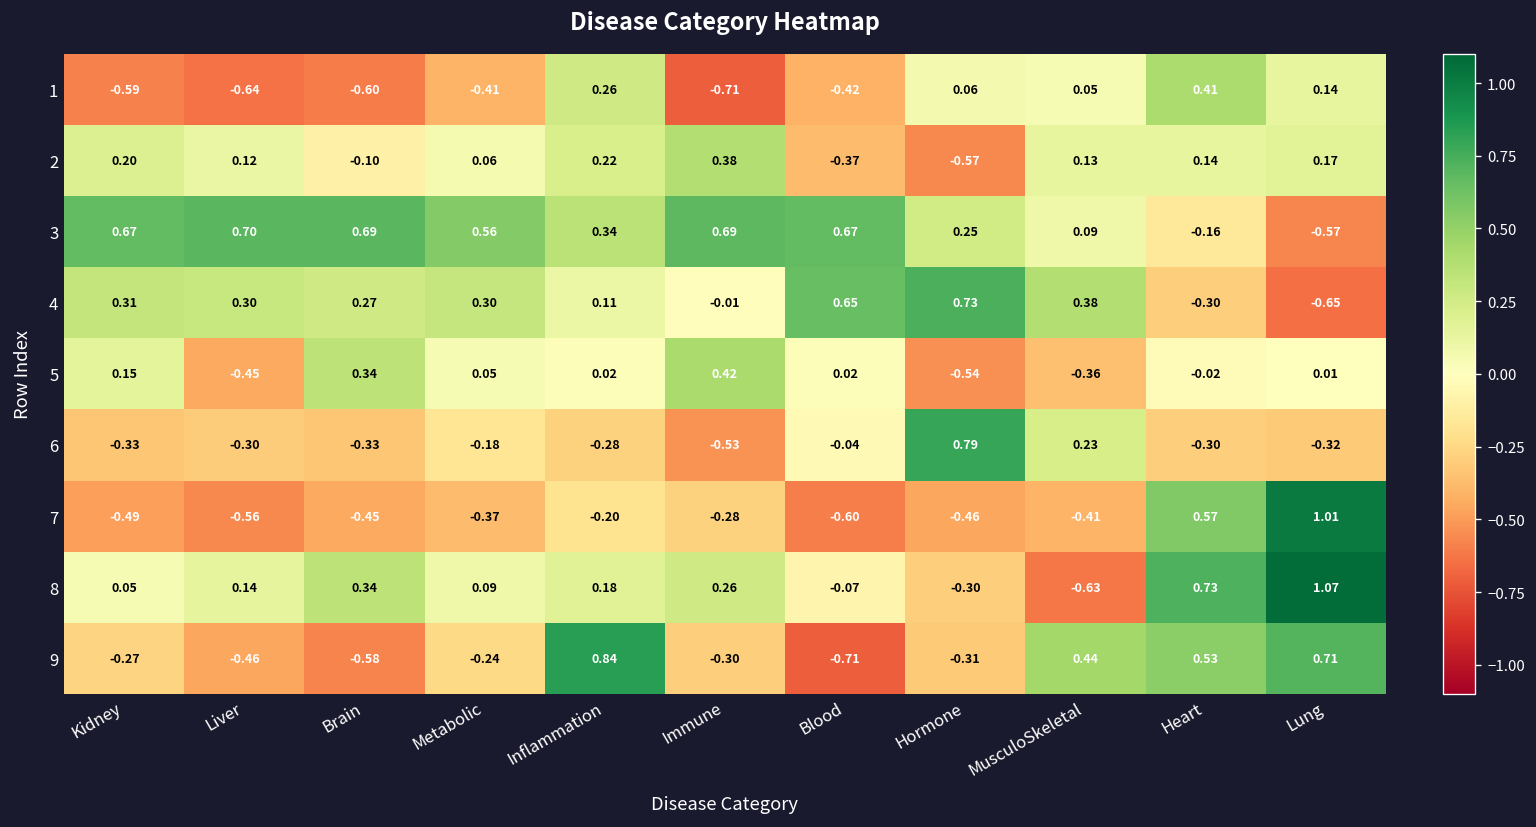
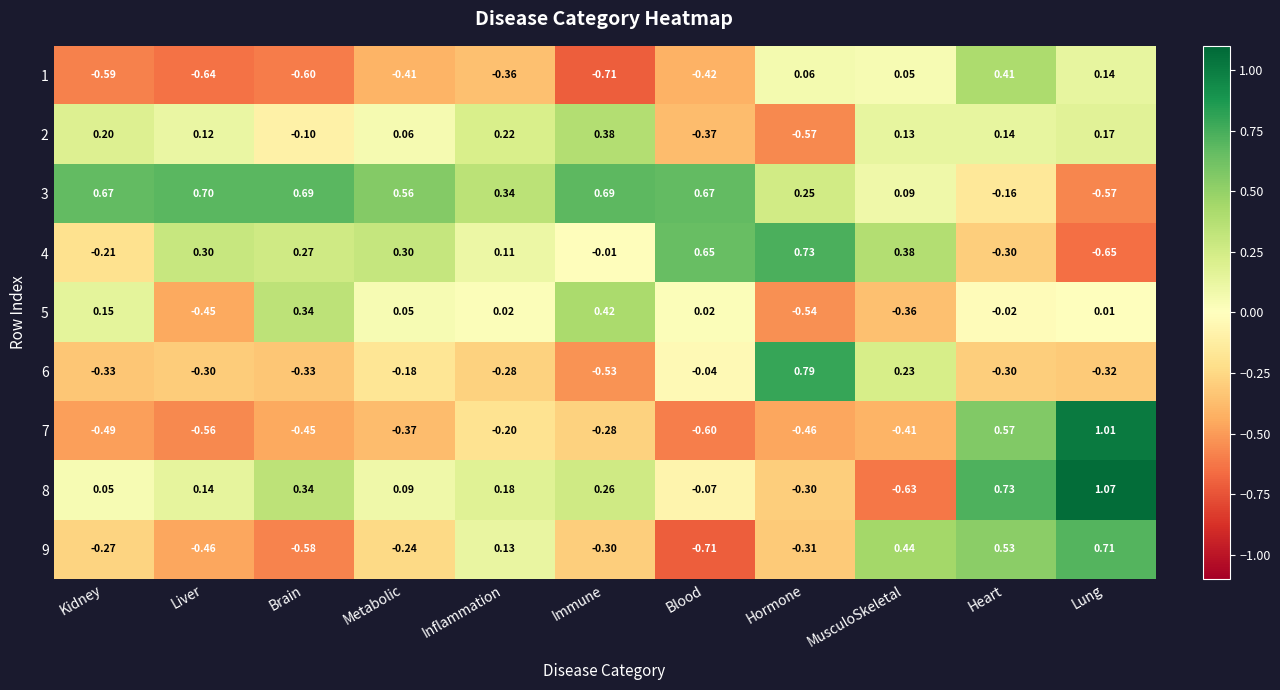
  {
    "1": {
      "Kidney": -0.59,
      "Liver": -0.64,
      "Brain": -0.60,
      "Metabolic": -0.41,
-     "Inflammation": 0.26,
+     "Inflammation": -0.36,
      "Immune": -0.71,
      "Blood": -0.42,
      "Hormone": 0.06,
      "MusculoSkeletal": 0.05,
      "Heart": 0.41,
      "Lung": 0.14
    },
    "2": {
      "Kidney": 0.20,
      "Liver": 0.12,
      "Brain": -0.10,
      "Metabolic": 0.06,
      "Inflammation": 0.22,
      "Immune": 0.38,
      "Blood": -0.37,
      "Hormone": -0.57,
      "MusculoSkeletal": 0.13,
      "Heart": 0.14,
      "Lung": 0.17
    },
    "3": {
      "Kidney": 0.67,
      "Liver": 0.70,
      "Brain": 0.69,
      "Metabolic": 0.56,
      "Inflammation": 0.34,
      "Immune": 0.69,
      "Blood": 0.67,
      "Hormone": 0.25,
      "MusculoSkeletal": 0.09,
      "Heart": -0.16,
      "Lung": -0.57
    },
    "4": {
-     "Kidney": 0.31,
+     "Kidney": -0.21,
      "Liver": 0.30,
      "Brain": 0.27,
      "Metabolic": 0.30,
      "Inflammation": 0.11,
      "Immune": -0.01,
      "Blood": 0.65,
      "Hormone": 0.73,
      "MusculoSkeletal": 0.38,
      "Heart": -0.30,
      "Lung": -0.65
    },
    "5": {
      "Kidney": 0.15,
      "Liver": -0.45,
      "Brain": 0.34,
      "Metabolic": 0.05,
      "Inflammation": 0.02,
      "Immune": 0.42,
      "Blood": 0.02,
      "Hormone": -0.54,
      "MusculoSkeletal": -0.36,
      "Heart": -0.02,
      "Lung": 0.01
    },
    "6": {
      "Kidney": -0.33,
      "Liver": -0.30,
      "Brain": -0.33,
      "Metabolic": -0.18,
      "Inflammation": -0.28,
      "Immune": -0.53,
      "Blood": -0.04,
      "Hormone": 0.79,
      "MusculoSkeletal": 0.23,
      "Heart": -0.30,
      "Lung": -0.32
    },
    "7": {
      "Kidney": -0.49,
      "Liver": -0.56,
      "Brain": -0.45,
      "Metabolic": -0.37,
      "Inflammation": -0.20,
      "Immune": -0.28,
      "Blood": -0.60,
      "Hormone": -0.46,
      "MusculoSkeletal": -0.41,
      "Heart": 0.57,
      "Lung": 1.01
    },
    "8": {
      "Kidney": 0.05,
      "Liver": 0.14,
      "Brain": 0.34,
      "Metabolic": 0.09,
      "Inflammation": 0.18,
      "Immune": 0.26,
      "Blood": -0.07,
      "Hormone": -0.30,
      "MusculoSkeletal": -0.63,
      "Heart": 0.73,
      "Lung": 1.07
    },
    "9": {
      "Kidney": -0.27,
      "Liver": -0.46,
      "Brain": -0.58,
      "Metabolic": -0.24,
-     "Inflammation": 0.84,
+     "Inflammation": 0.13,
      "Immune": -0.30,
      "Blood": -0.71,
      "Hormone": -0.31,
      "MusculoSkeletal": 0.44,
      "Heart": 0.53,
      "Lung": 0.71
    }
  }
